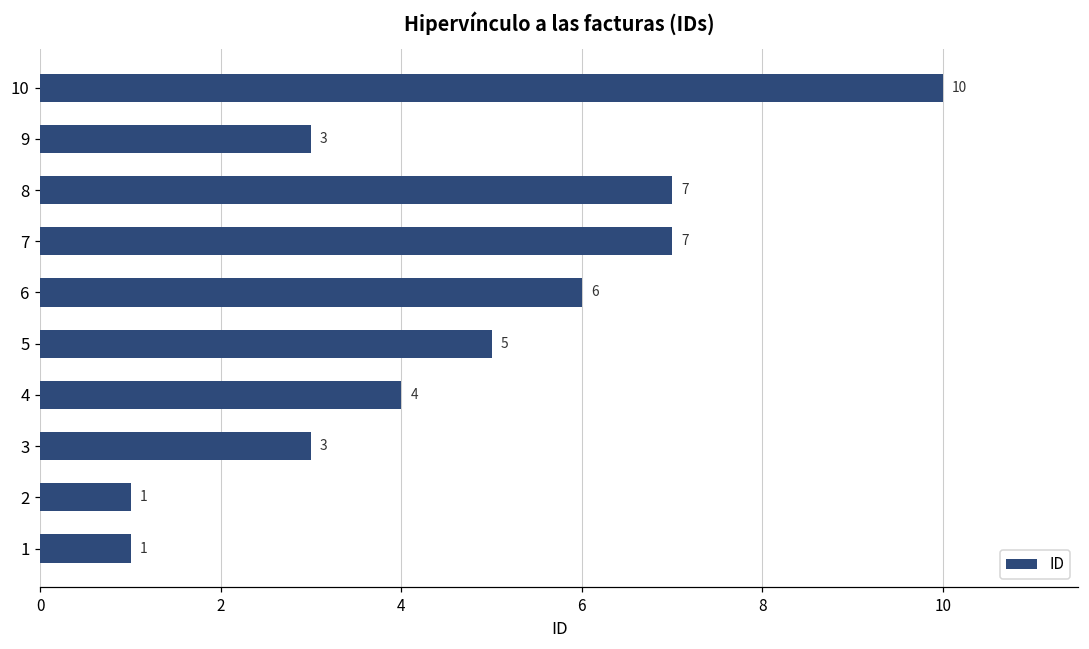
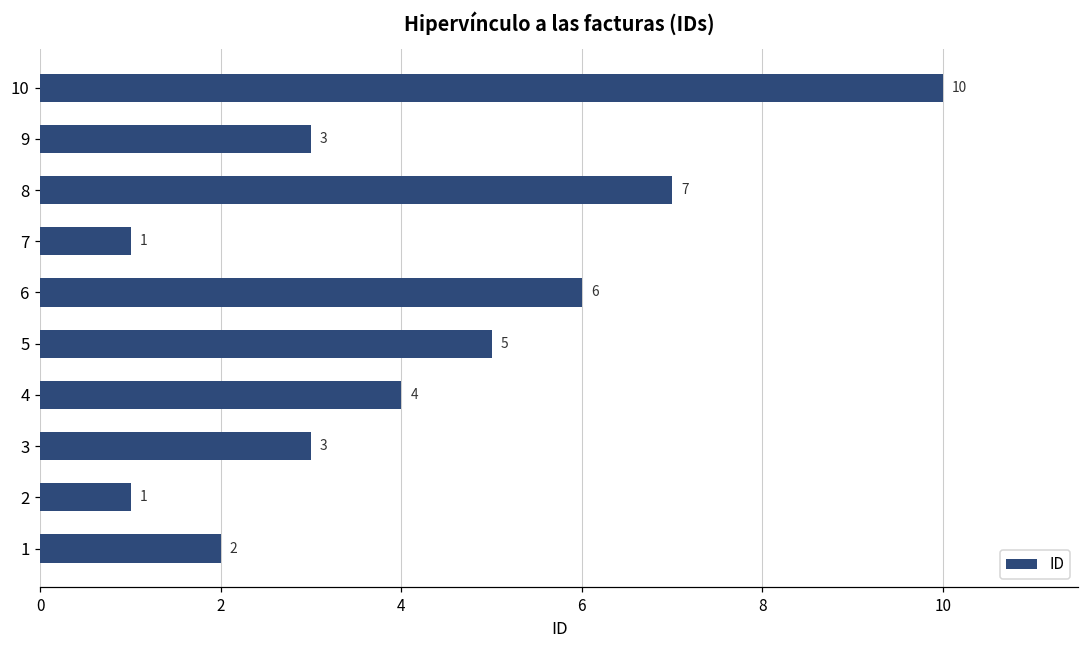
  {
    "10": 10,
    "9": 3,
    "8": 7,
-   "7": 7,
+   "7": 1,
    "6": 6,
    "5": 5,
    "4": 4,
    "3": 3,
    "2": 1,
-   "1": 1
+   "1": 2
  }
